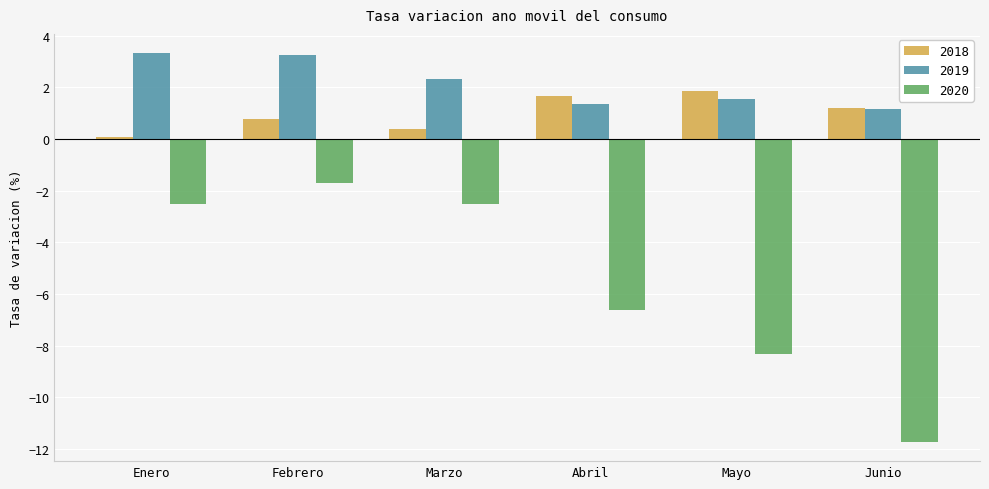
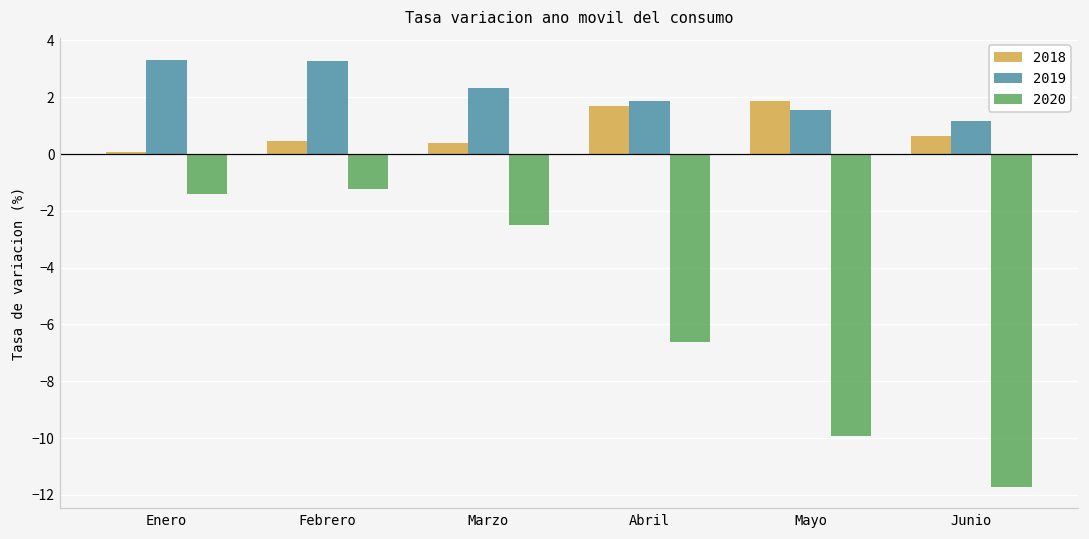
  {
    "2018": {
-     "Febrero": 0.8,
+     "Febrero": 0.5,
      "Marzo": 0.4,
      "Abril": 1.7,
      "Mayo": 1.9,
-     "Junio": 1.2
+     "Junio": 0.7
    },
    "2019": {
      "Enero": 3.3,
      "Febrero": 3.3,
      "Marzo": 2.3,
-     "Abril": 1.3,
+     "Abril": 1.9,
      "Mayo": 1.6,
      "Junio": 1.2
    },
    "2020": {
-     "Enero": -2.5,
-     "Febrero": -1.7,
+     "Enero": -1.4,
+     "Febrero": -1.2,
      "Marzo": -2.5,
      "Abril": -6.6,
-     "Mayo": -8.3,
+     "Mayo": -9.9,
      "Junio": -11.7
    }
  }
